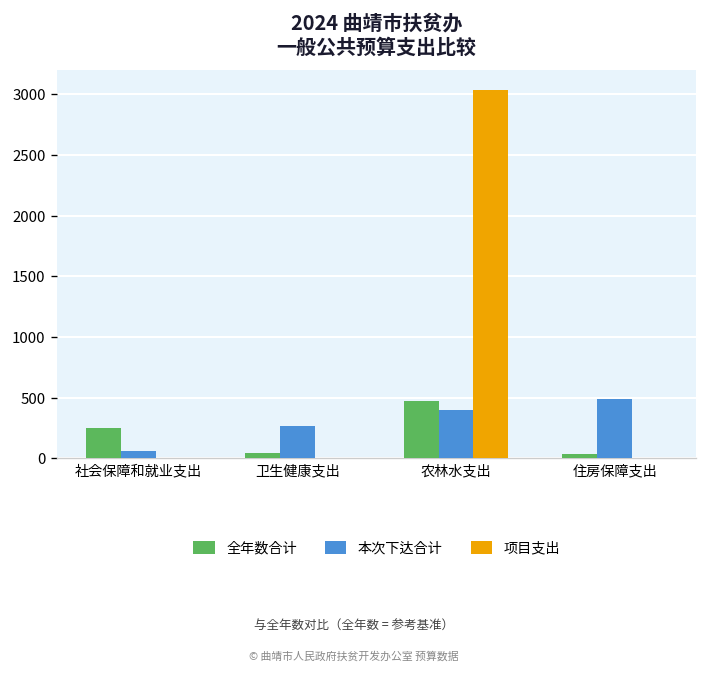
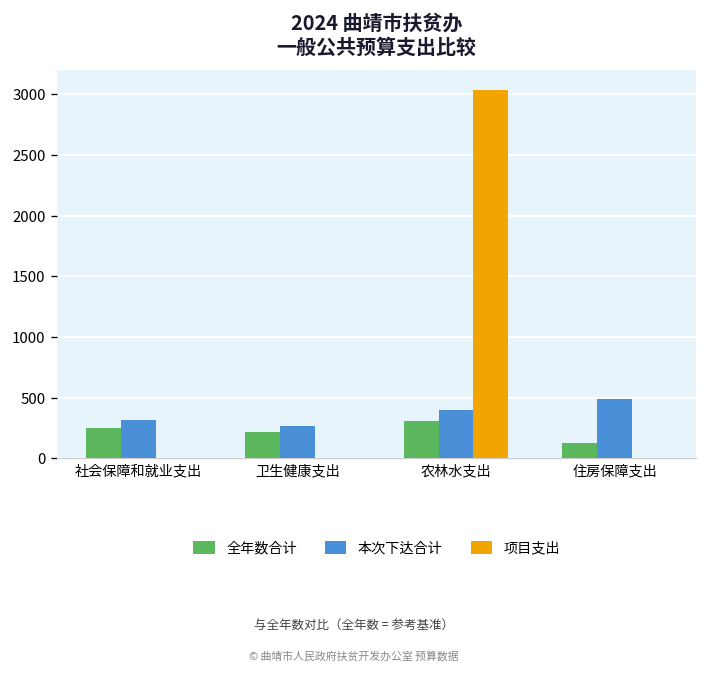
  {
    "全年数合计": {
      "社会保障和就业支出": 250,
-     "卫生健康支出": 50,
-     "农林水支出": 480,
-     "住房保障支出": 30
+     "卫生健康支出": 220,
+     "农林水支出": 300,
+     "住房保障支出": 130
    },
    "本次下达合计": {
-     "社会保障和就业支出": 60,
+     "社会保障和就业支出": 320,
      "卫生健康支出": 270,
      "农林水支出": 400,
      "住房保障支出": 490
    },
    "项目支出": {
      "社会保障和就业支出": 0,
      "卫生健康支出": 0,
      "农林水支出": 3040,
      "住房保障支出": 0
    }
  }
